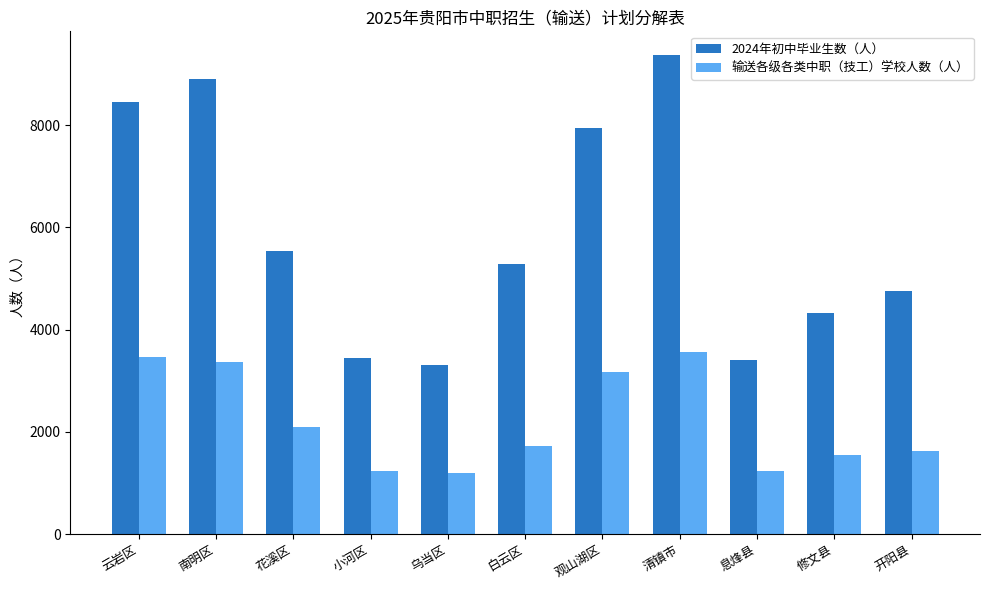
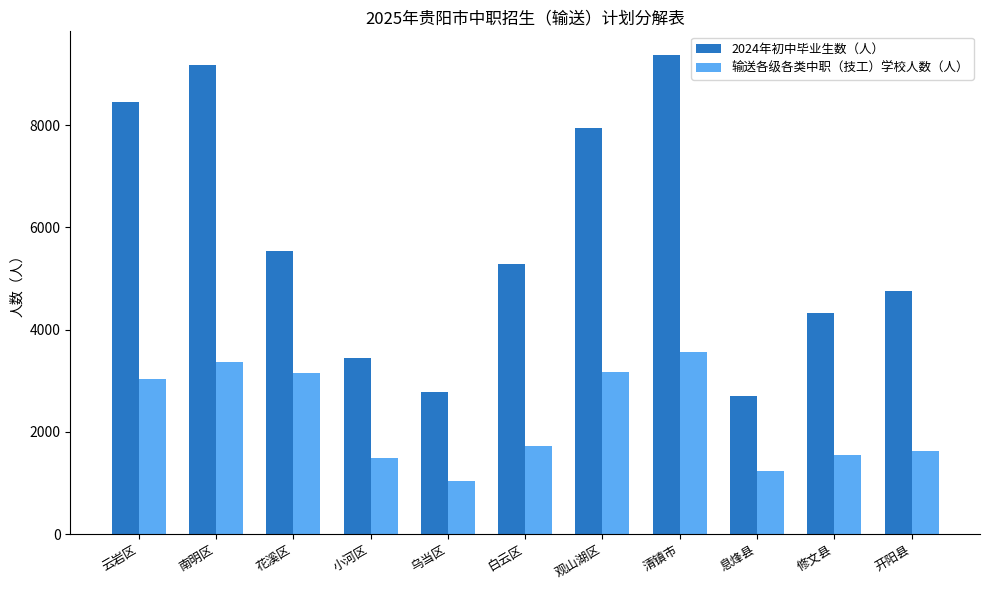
  {
    "2024年初中毕业生数（人）": {
      "云岩区": 8400,
-     "南明区": 8900,
+     "南明区": 9200,
      "花溪区": 5500,
      "小河区": 3400,
-     "乌当区": 3300,
+     "乌当区": 2800,
      "白云区": 5300,
      "观山湖区": 7900,
      "清镇市": 9400,
-     "息烽县": 3400,
+     "息烽县": 2700,
      "修文县": 4300,
      "开阳县": 4700
    },
    "输送各级各类中职（技工）学校人数（人）": {
-     "云岩区": 3500,
+     "云岩区": 3000,
      "南明区": 3400,
-     "花溪区": 2100,
-     "小河区": 1200,
-     "乌当区": 1200,
+     "花溪区": 3100,
+     "小河区": 1500,
+     "乌当区": 1000,
      "白云区": 1700,
      "观山湖区": 3200,
      "清镇市": 3600,
      "息烽县": 1200,
      "修文县": 1600,
      "开阳县": 1600
    }
  }
